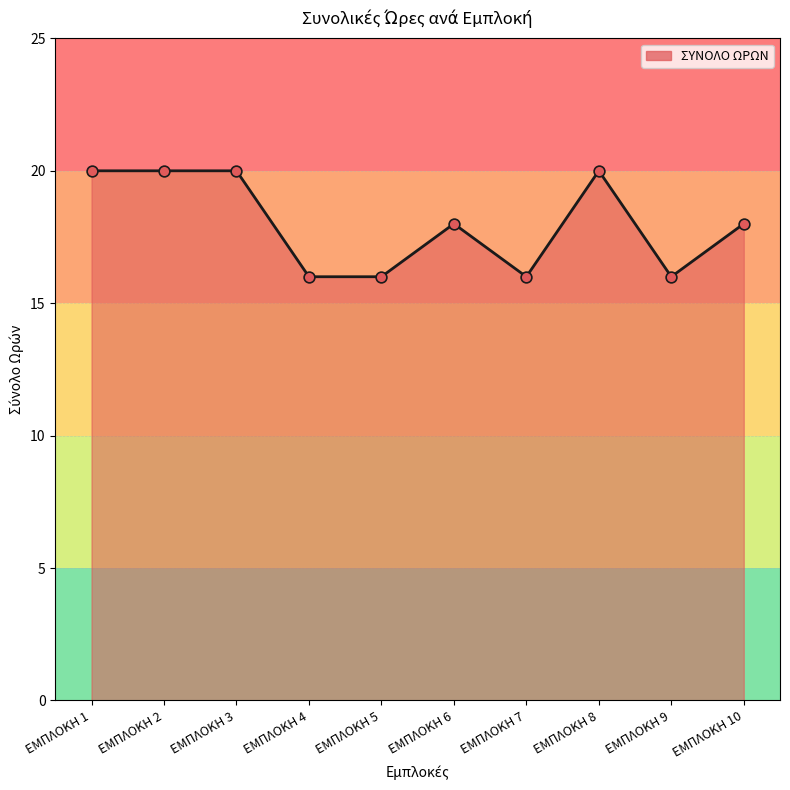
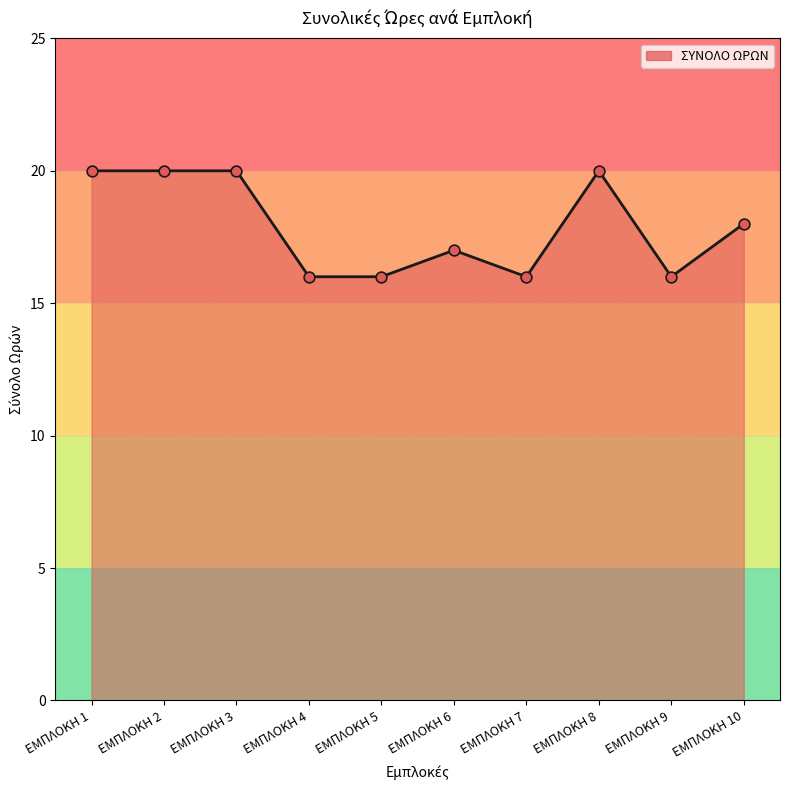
  {
    "ΕΜΠΛΟΚΗ 1": 20,
    "ΕΜΠΛΟΚΗ 2": 20,
    "ΕΜΠΛΟΚΗ 3": 20,
    "ΕΜΠΛΟΚΗ 4": 16,
    "ΕΜΠΛΟΚΗ 5": 16,
-   "ΕΜΠΛΟΚΗ 6": 18,
+   "ΕΜΠΛΟΚΗ 6": 17,
    "ΕΜΠΛΟΚΗ 7": 16,
    "ΕΜΠΛΟΚΗ 8": 20,
    "ΕΜΠΛΟΚΗ 9": 16,
    "ΕΜΠΛΟΚΗ 10": 18
  }
